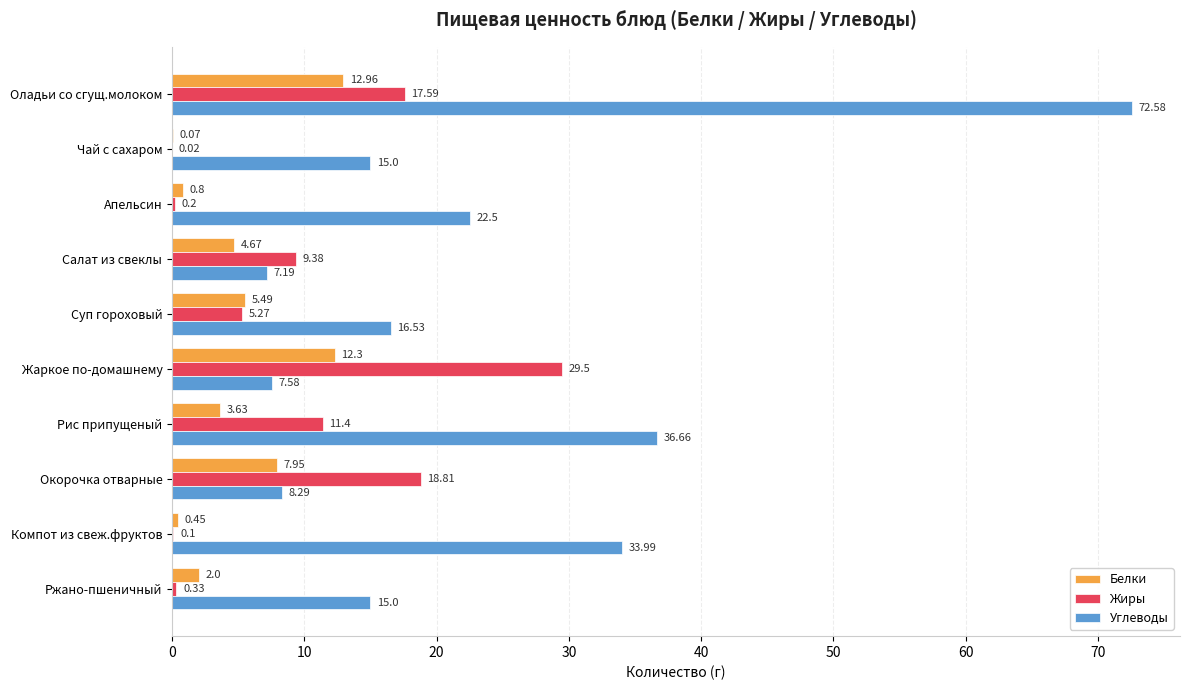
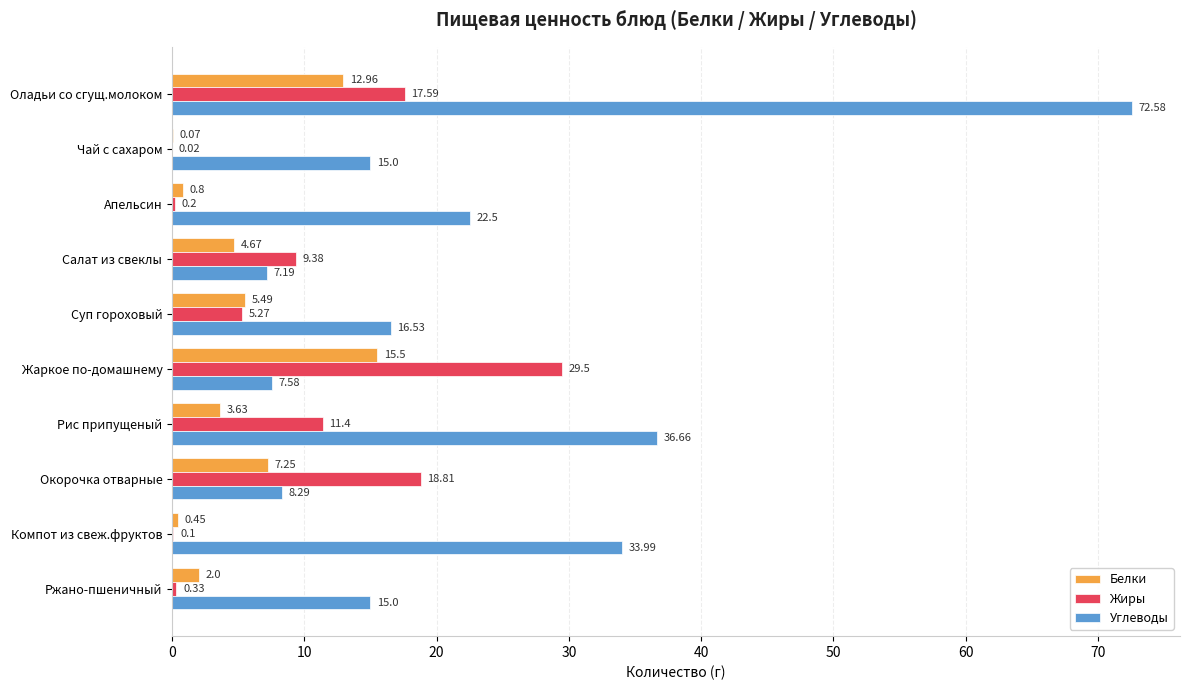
  {
    "Белки": {
      "Оладьи со сгущ.молоком": 12.96,
      "Чай с сахаром": 0.07,
      "Апельсин": 0.8,
      "Салат из свеклы": 4.67,
      "Суп гороховый": 5.49,
-     "Жаркое по-домашнему": 12.3,
+     "Жаркое по-домашнему": 15.5,
      "Рис припущеный": 3.63,
-     "Окорочка отварные": 7.95,
+     "Окорочка отварные": 7.25,
      "Компот из свеж.фруктов": 0.45,
      "Ржано-пшеничный": 2.0
    },
    "Жиры": {
      "Оладьи со сгущ.молоком": 17.59,
      "Чай с сахаром": 0.02,
      "Апельсин": 0.2,
      "Салат из свеклы": 9.38,
      "Суп гороховый": 5.27,
      "Жаркое по-домашнему": 29.5,
      "Рис припущеный": 11.4,
      "Окорочка отварные": 18.81,
      "Компот из свеж.фруктов": 0.1,
      "Ржано-пшеничный": 0.33
    },
    "Углеводы": {
      "Оладьи со сгущ.молоком": 72.58,
      "Чай с сахаром": 15.0,
      "Апельсин": 22.5,
      "Салат из свеклы": 7.19,
      "Суп гороховый": 16.53,
      "Жаркое по-домашнему": 7.58,
      "Рис припущеный": 36.66,
      "Окорочка отварные": 8.29,
      "Компот из свеж.фруктов": 33.99,
      "Ржано-пшеничный": 15.0
    }
  }
